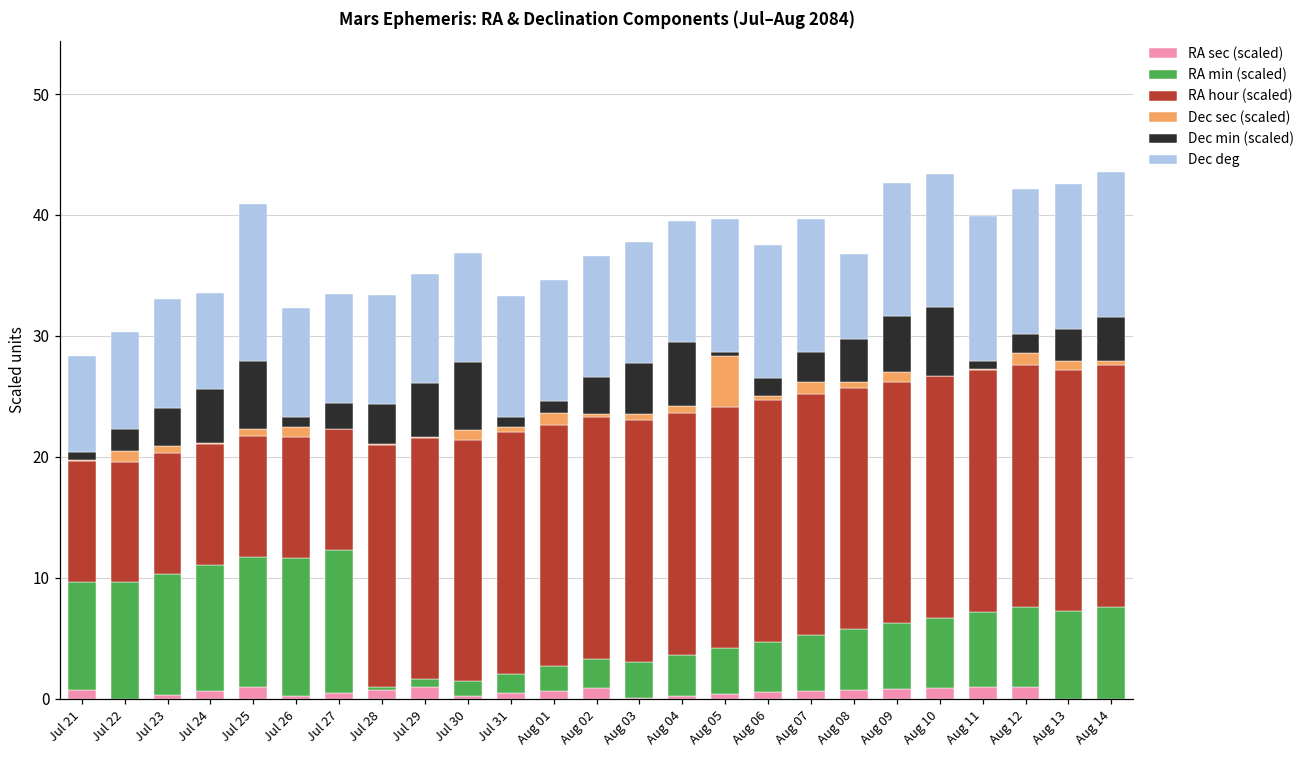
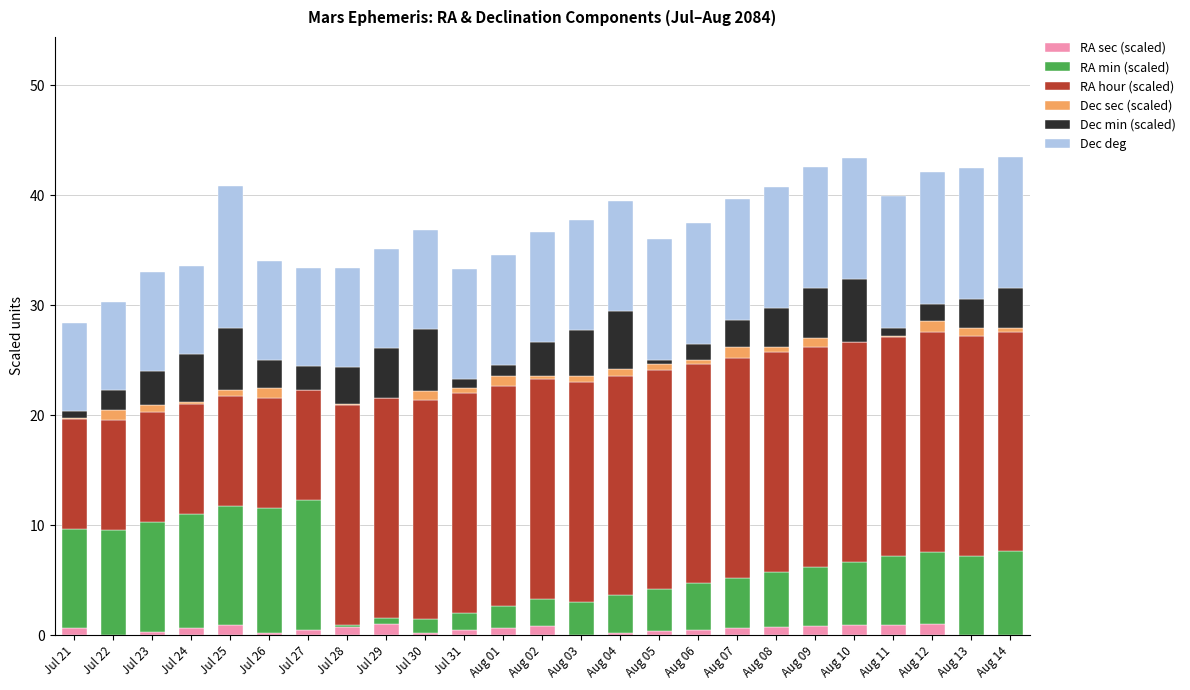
  {
    "RA sec (scaled)": {
      "Jul 21": 0.7,
      "Jul 22": 0.0,
      "Jul 23": 0.3,
      "Jul 24": 0.6,
      "Jul 25": 0.9,
      "Jul 27": 0.5,
      "Jul 28": 0.7,
      "Jul 29": 1.0,
      "Jul 31": 0.4,
      "Aug 01": 0.7,
      "Aug 02": 0.9,
      "Aug 05": 0.4,
      "Aug 06": 0.5,
      "Aug 07": 0.6,
      "Aug 08": 0.7,
      "Aug 09": 0.8,
      "Aug 10": 0.9,
      "Aug 11": 1.0,
      "Aug 12": 1.0,
      "Aug 13": 0.0,
      "Aug 14": 0.0
    },
    "RA min (scaled)": {
      "Jul 21": 9.0,
      "Jul 22": 9.6,
      "Jul 23": 10.0,
      "Jul 24": 10.4,
      "Jul 25": 10.8,
      "Jul 26": 11.4,
      "Jul 27": 11.8,
      "Jul 29": 0.6,
      "Jul 30": 1.2,
      "Jul 31": 1.6,
      "Aug 01": 2.0,
      "Aug 02": 2.4,
      "Aug 03": 3.0,
      "Aug 04": 3.4,
      "Aug 05": 3.8,
      "Aug 06": 4.2,
      "Aug 07": 4.6,
      "Aug 08": 5.0,
      "Aug 09": 5.4,
      "Aug 10": 5.8,
      "Aug 11": 6.2,
      "Aug 12": 6.6,
      "Aug 13": 7.2,
      "Aug 14": 7.6
    },
    "RA hour (scaled)": {
      "Jul 21": 10.0,
      "Jul 22": 10.0,
      "Jul 23": 10.0,
      "Jul 24": 10.0,
      "Jul 25": 10.0,
      "Jul 26": 10.0,
      "Jul 27": 10.0,
      "Jul 28": 20.0,
      "Jul 29": 20.0,
      "Jul 30": 20.0,
      "Jul 31": 20.0,
      "Aug 01": 20.0,
      "Aug 02": 20.0,
      "Aug 03": 20.0,
      "Aug 04": 20.0,
      "Aug 05": 20.0,
      "Aug 06": 20.0,
      "Aug 07": 20.0,
      "Aug 08": 20.0,
      "Aug 09": 20.0,
      "Aug 10": 20.0,
      "Aug 11": 20.0,
      "Aug 12": 20.0,
      "Aug 13": 20.0,
      "Aug 14": 20.0
    },
    "Dec sec (scaled)": {
      "Jul 22": 0.9,
      "Jul 23": 0.6,
      "Jul 25": 0.6,
      "Jul 26": 0.9,
      "Jul 30": 0.8,
      "Jul 31": 0.4,
      "Aug 01": 0.9,
      "Aug 02": 0.3,
      "Aug 03": 0.5,
      "Aug 04": 0.6,
-     "Aug 05": 4.1,
+     "Aug 05": 0.5,
      "Aug 06": 0.3,
      "Aug 07": 0.9,
      "Aug 08": 0.4,
      "Aug 09": 0.8,
      "Aug 10": 0.0,
      "Aug 12": 1.0,
      "Aug 13": 0.7,
      "Aug 14": 0.3
    },
    "Dec min (scaled)": {
      "Jul 21": 0.6,
      "Jul 22": 1.8,
      "Jul 23": 3.1,
      "Jul 24": 4.4,
      "Jul 25": 5.6,
-     "Jul 26": 0.8,
+     "Jul 26": 2.5,
      "Jul 27": 2.1,
      "Jul 28": 3.3,
      "Jul 29": 4.5,
      "Jul 30": 5.6,
      "Jul 31": 0.8,
      "Aug 01": 1.0,
      "Aug 02": 3.1,
      "Aug 03": 4.2,
      "Aug 04": 5.3,
      "Aug 05": 0.4,
      "Aug 06": 1.5,
      "Aug 07": 2.5,
      "Aug 08": 3.6,
      "Aug 09": 4.6,
      "Aug 10": 5.7,
      "Aug 11": 0.7,
      "Aug 12": 1.6,
      "Aug 13": 2.6,
      "Aug 14": 3.6
    },
    "Dec deg": {
      "Jul 21": 8,
      "Jul 22": 8,
      "Jul 23": 9,
      "Jul 24": 8,
      "Jul 25": 13,
      "Jul 26": 9,
      "Jul 27": 9,
      "Jul 28": 9,
      "Jul 29": 9,
      "Jul 30": 9,
      "Jul 31": 10,
      "Aug 01": 10,
      "Aug 02": 10,
      "Aug 03": 10,
      "Aug 04": 10,
      "Aug 05": 11,
      "Aug 06": 11,
      "Aug 07": 11,
-     "Aug 08": 7,
+     "Aug 08": 11,
      "Aug 09": 11,
      "Aug 10": 11,
      "Aug 11": 12,
      "Aug 12": 12,
      "Aug 13": 12,
      "Aug 14": 12
    }
  }
